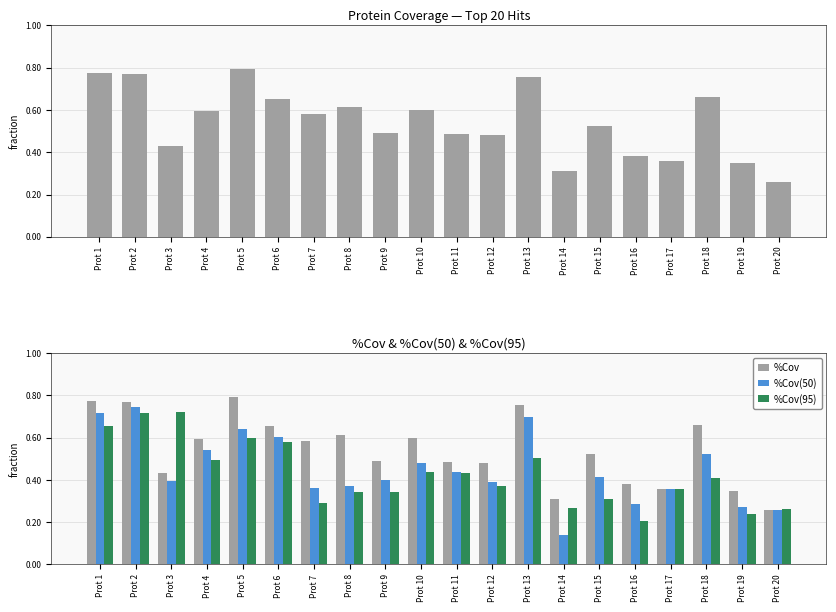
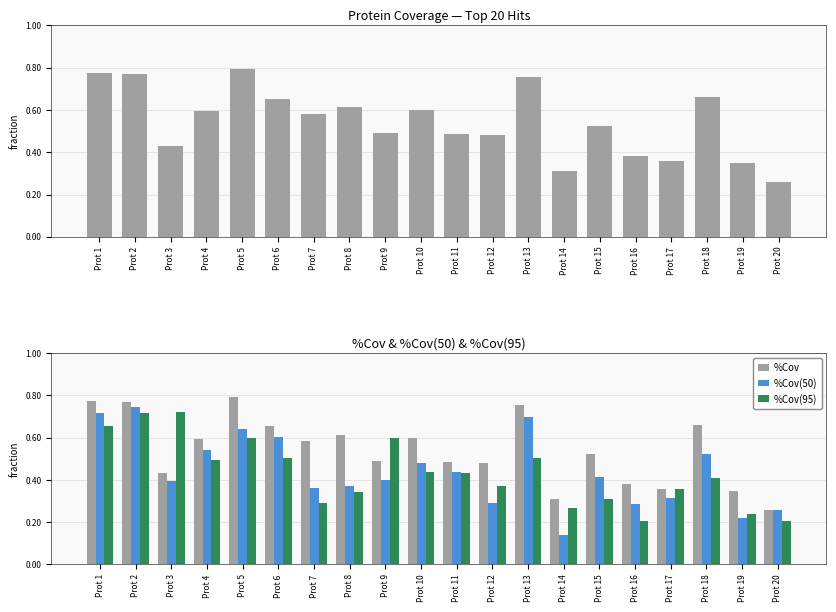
  {
    "Protein Coverage — Top 20 Hits": {
      "Prot 1": 0.78,
      "Prot 2": 0.77,
      "Prot 3": 0.43,
      "Prot 4": 0.59,
      "Prot 5": 0.79,
      "Prot 6": 0.65,
      "Prot 7": 0.58,
      "Prot 8": 0.61,
      "Prot 9": 0.49,
      "Prot 10": 0.60,
      "Prot 11": 0.49,
      "Prot 12": 0.48,
      "Prot 13": 0.76,
      "Prot 14": 0.31,
      "Prot 15": 0.52,
      "Prot 16": 0.38,
      "Prot 17": 0.36,
      "Prot 18": 0.66,
      "Prot 19": 0.35,
      "Prot 20": 0.26
    },
    "%Cov & %Cov(50) & %Cov(95)": {
      "%Cov": {
        "Prot 1": 0.78,
        "Prot 2": 0.77,
        "Prot 3": 0.43,
        "Prot 4": 0.59,
        "Prot 5": 0.79,
        "Prot 6": 0.65,
        "Prot 7": 0.58,
        "Prot 8": 0.61,
        "Prot 9": 0.49,
        "Prot 10": 0.60,
        "Prot 11": 0.49,
        "Prot 12": 0.48,
        "Prot 13": 0.76,
        "Prot 14": 0.31,
        "Prot 15": 0.52,
        "Prot 16": 0.38,
        "Prot 17": 0.36,
        "Prot 18": 0.66,
        "Prot 19": 0.35,
        "Prot 20": 0.26
      },
      "%Cov(50)": {
        "Prot 1": 0.71,
        "Prot 2": 0.74,
        "Prot 3": 0.39,
        "Prot 4": 0.54,
        "Prot 5": 0.64,
        "Prot 6": 0.60,
        "Prot 7": 0.36,
        "Prot 8": 0.37,
        "Prot 9": 0.40,
        "Prot 10": 0.48,
        "Prot 11": 0.44,
-       "Prot 12": 0.39,
+       "Prot 12": 0.29,
        "Prot 13": 0.70,
        "Prot 14": 0.14,
        "Prot 15": 0.41,
        "Prot 16": 0.29,
-       "Prot 17": 0.36,
+       "Prot 17": 0.31,
        "Prot 18": 0.52,
-       "Prot 19": 0.27,
+       "Prot 19": 0.22,
        "Prot 20": 0.26
      },
      "%Cov(95)": {
        "Prot 1": 0.66,
        "Prot 2": 0.72,
        "Prot 3": 0.72,
        "Prot 4": 0.50,
        "Prot 5": 0.60,
-       "Prot 6": 0.58,
+       "Prot 6": 0.50,
        "Prot 7": 0.29,
        "Prot 8": 0.34,
-       "Prot 9": 0.34,
+       "Prot 9": 0.60,
        "Prot 10": 0.44,
        "Prot 11": 0.43,
        "Prot 12": 0.37,
        "Prot 13": 0.50,
        "Prot 14": 0.27,
        "Prot 15": 0.31,
        "Prot 16": 0.21,
        "Prot 17": 0.36,
        "Prot 18": 0.41,
        "Prot 19": 0.24,
-       "Prot 20": 0.26
+       "Prot 20": 0.20
      }
    }
  }
